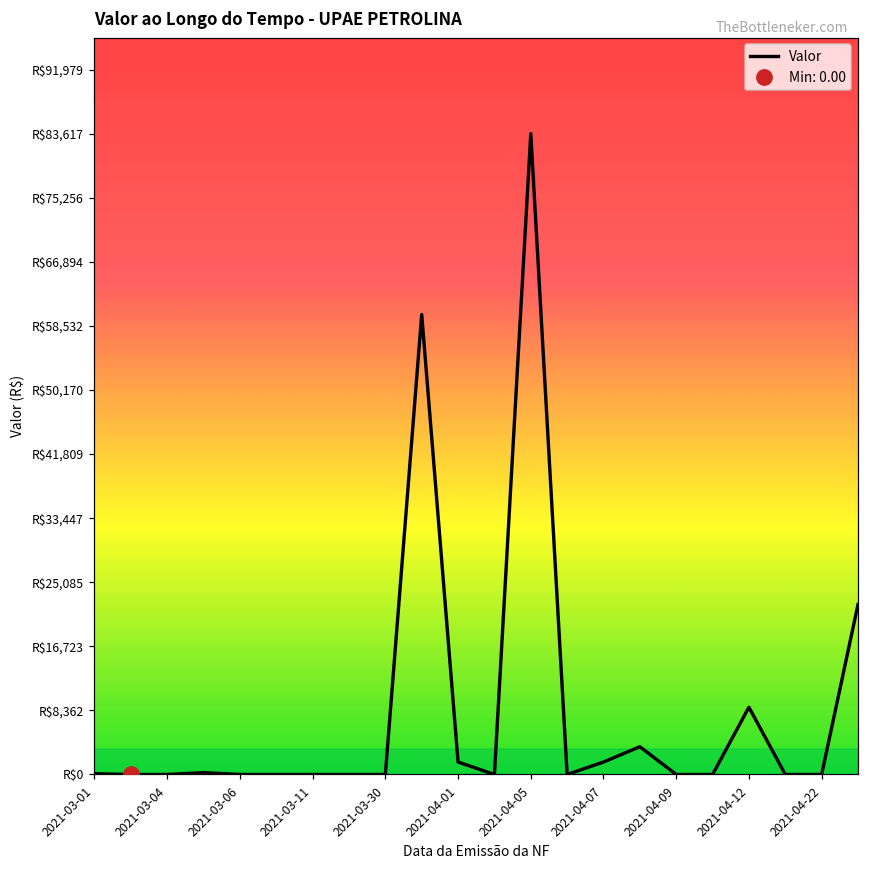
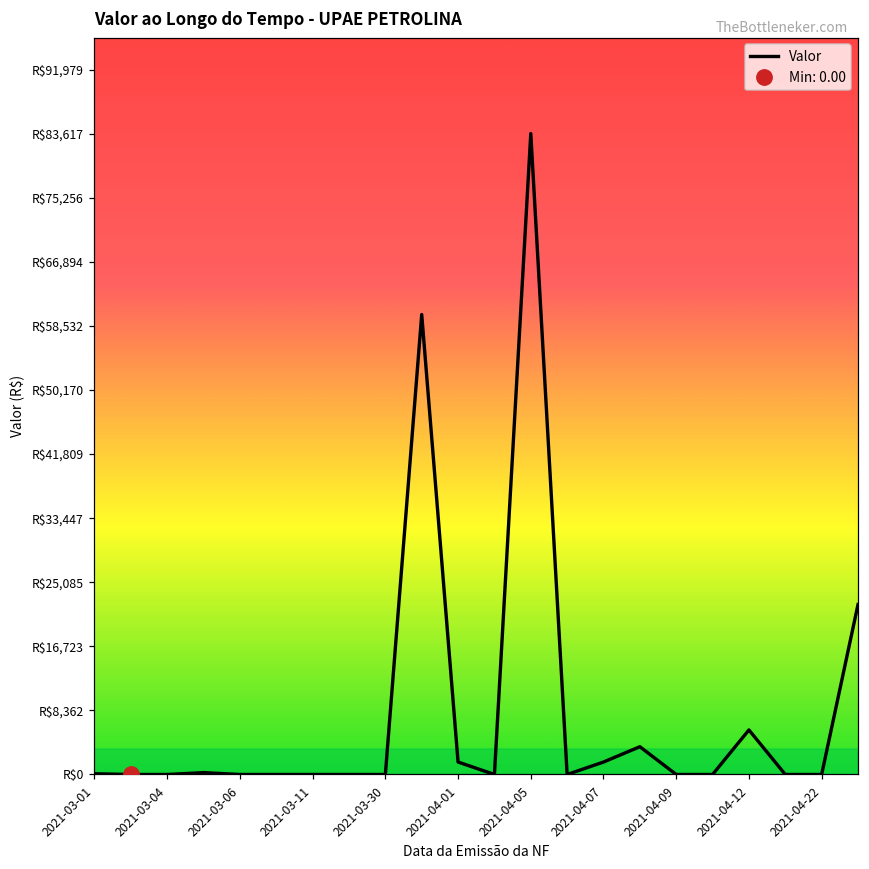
  {
    "Valor": {
      "2021-04-05": "R$84,000",
-     "2021-04-12": "R$9,000"
+     "2021-04-12": "R$6,000"
    }
  }
